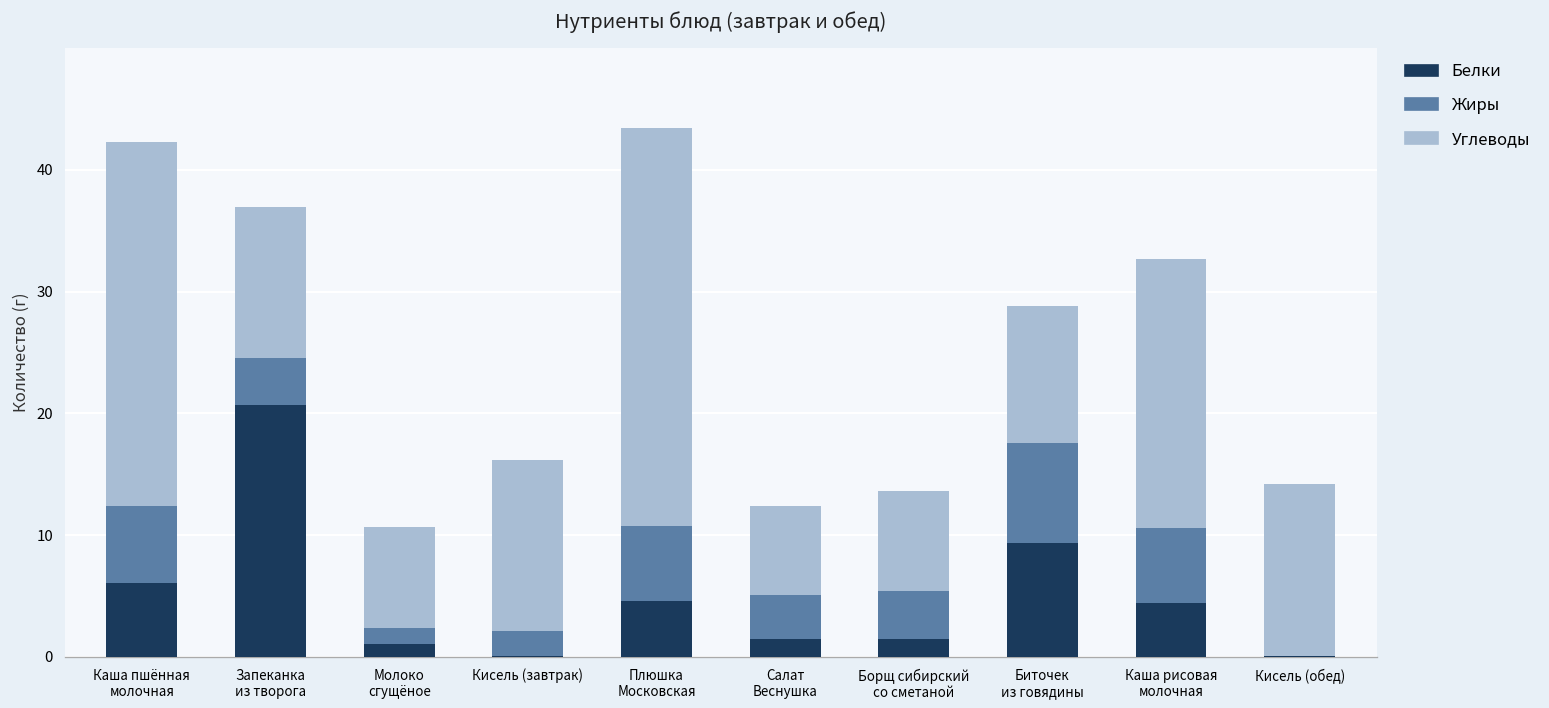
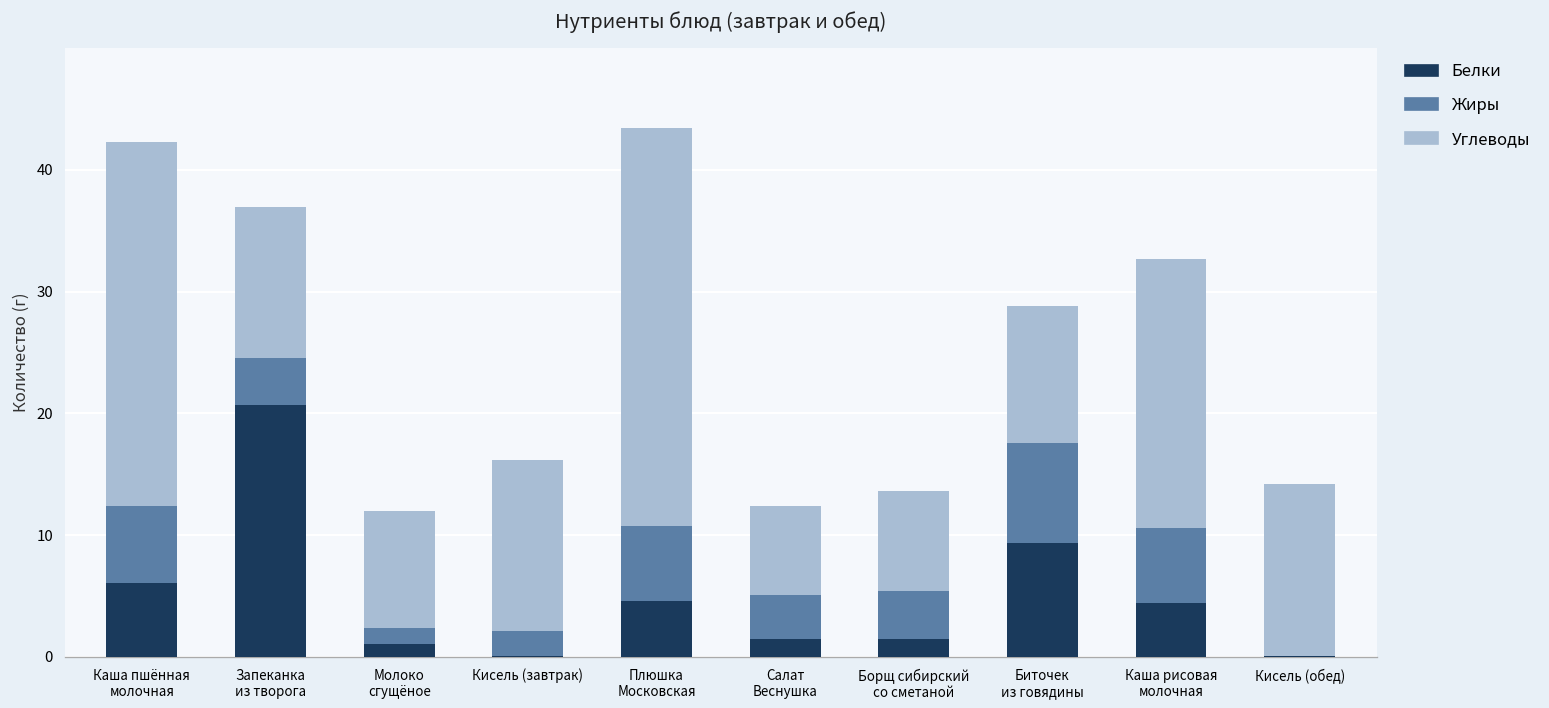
  {
    "Белки": {
      "Каша пшённая молочная": 6.1,
      "Запеканка из творога": 20.7,
      "Молоко сгущёное": 1.1,
      "Плюшка Московская": 4.6,
      "Салат Веснушка": 1.5,
      "Борщ сибирский со сметаной": 1.5,
      "Биточек из говядины": 9.4,
      "Каша рисовая молочная": 4.4
    },
    "Жиры": {
      "Каша пшённая молочная": 6.3,
      "Запеканка из творога": 3.8,
      "Молоко сгущёное": 1.3,
      "Кисель (завтрак)": 2.0,
      "Плюшка Московская": 6.1,
      "Салат Веснушка": 3.6,
      "Борщ сибирский со сметаной": 3.9,
      "Биточек из говядины": 8.2,
      "Каша рисовая молочная": 6.2,
      "Кисель (обед)": 0.0
    },
    "Углеводы": {
      "Каша пшённая молочная": 29.9,
      "Запеканка из творога": 12.4,
-     "Молоко сгущёное": 8.3,
+     "Молоко сгущёное": 9.6,
      "Кисель (завтрак)": 14.1,
      "Плюшка Московская": 32.7,
      "Салат Веснушка": 7.3,
      "Борщ сибирский со сметаной": 8.3,
      "Биточек из говядины": 11.2,
      "Каша рисовая молочная": 22.1,
      "Кисель (обед)": 14.1
    }
  }
